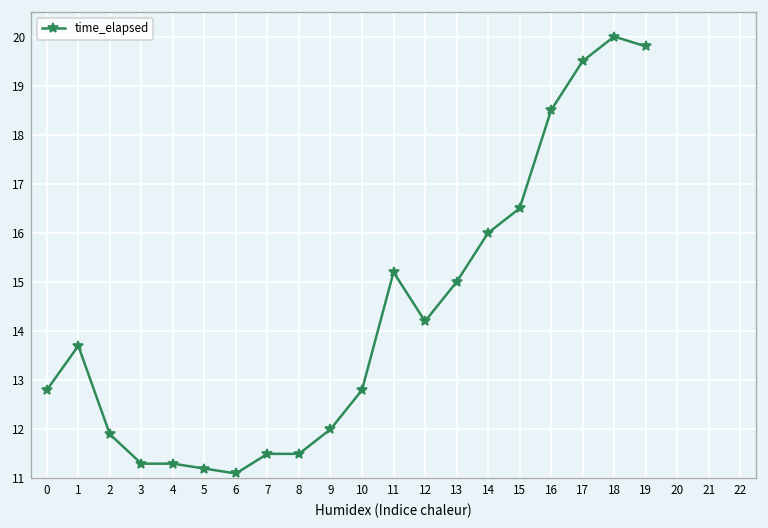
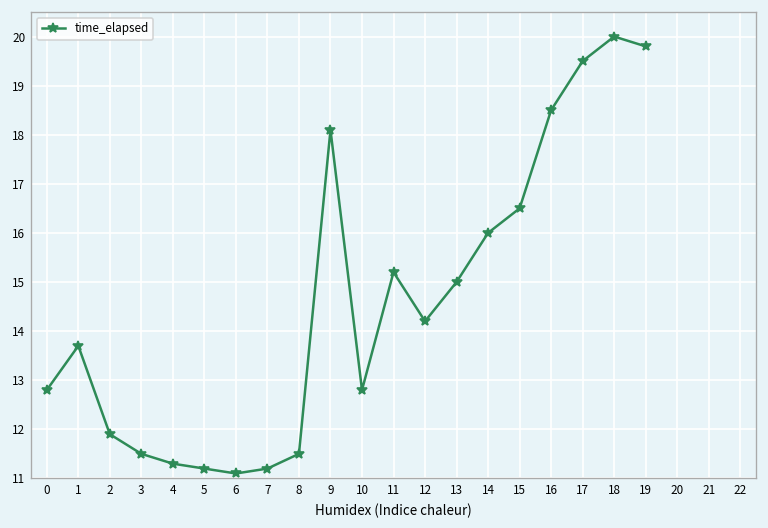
  {
    "0": 12.8,
    "1": 13.7,
    "2": 11.9,
-   "3": 11.3,
+   "3": 11.5,
    "4": 11.3,
    "5": 11.2,
    "6": 11.1,
-   "7": 11.5,
+   "7": 11.2,
    "8": 11.5,
-   "9": 12.0,
+   "9": 18.1,
    "10": 12.8,
    "11": 15.2,
    "12": 14.2,
    "13": 15.0,
    "14": 16.0,
    "15": 16.5,
    "16": 18.5,
    "17": 19.5,
    "18": 20.0,
    "19": 19.8
  }
